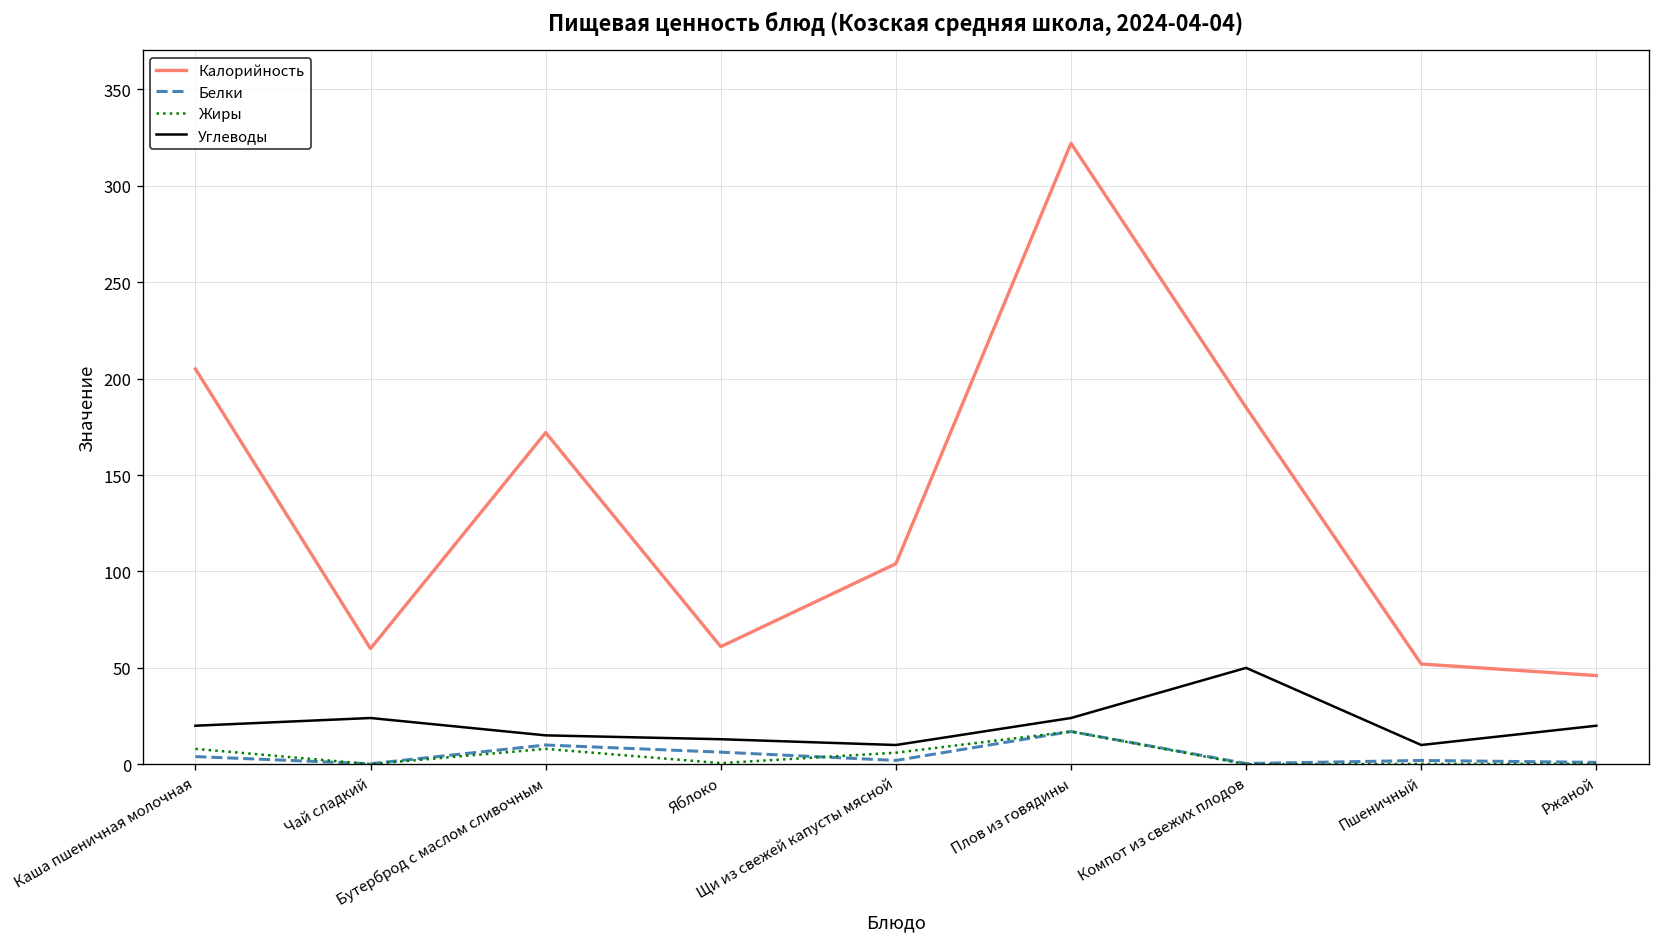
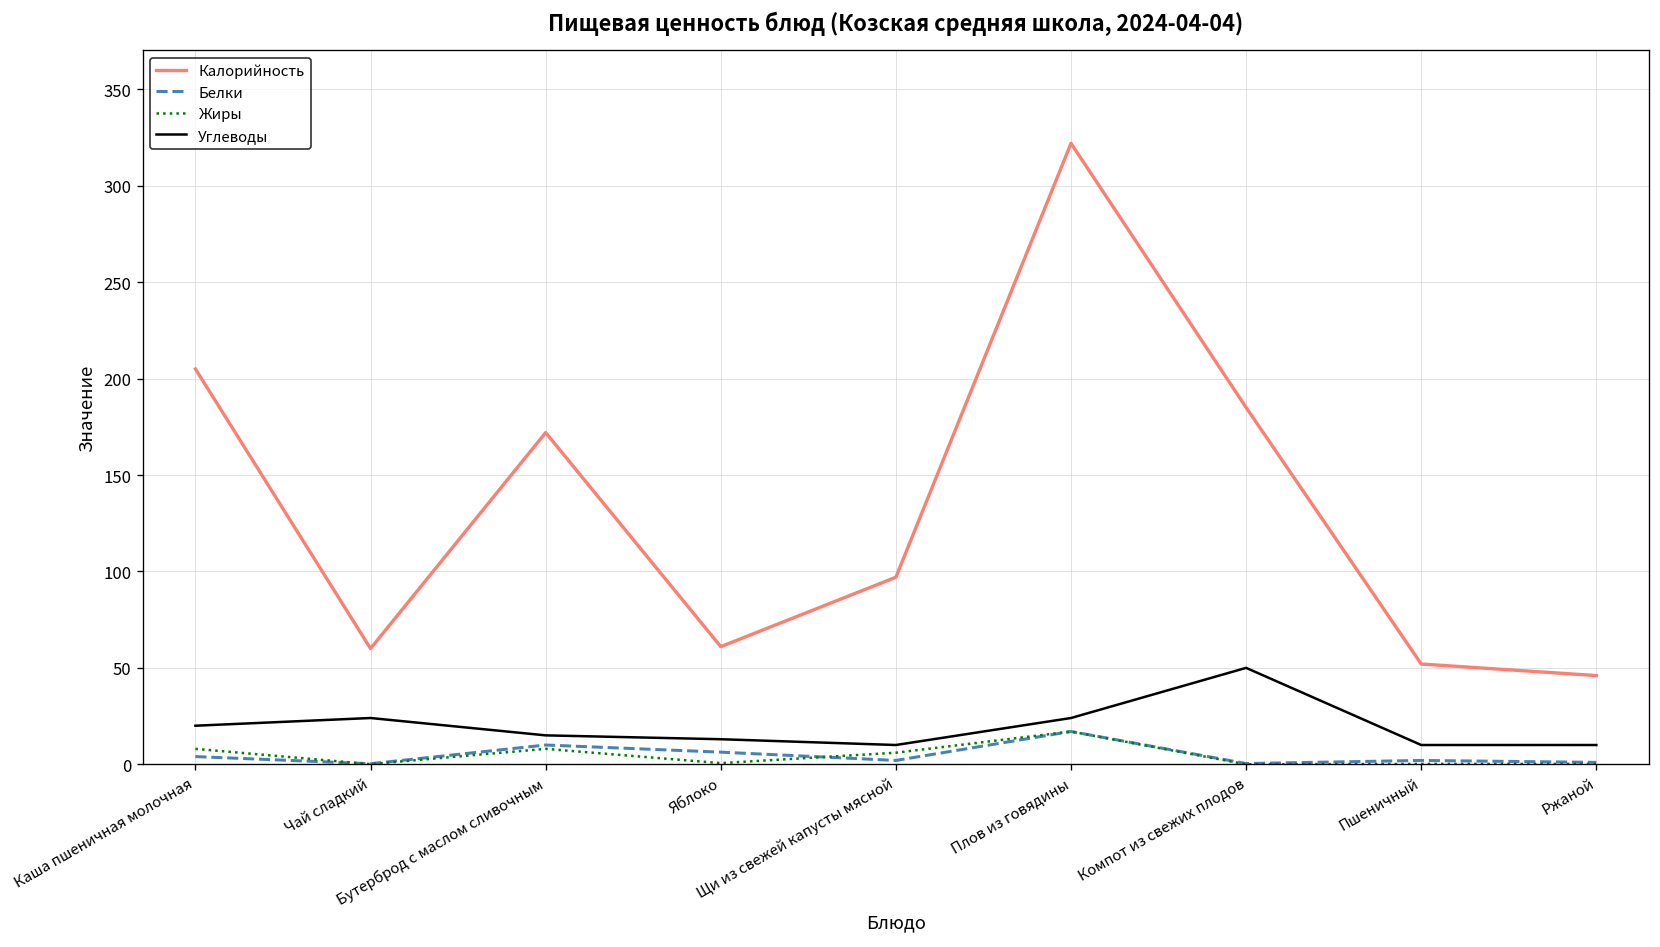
  {
    "Калорийность": {
      "Каша пшеничная молочная": 205,
      "Чай сладкий": 60,
      "Бутерброд с маслом сливочным": 172,
      "Яблоко": 61,
-     "Щи из свежей капусты мясной": 104,
+     "Щи из свежей капусты мясной": 97,
      "Плов из говядины": 322,
      "Компот из свежих плодов": 185,
      "Пшеничный": 52,
      "Ржаной": 46
    },
    "Белки": {
      "Каша пшеничная молочная": 4,
      "Бутерброд с маслом сливочным": 10,
      "Яблоко": 6,
      "Щи из свежей капусты мясной": 2,
      "Пшеничный": 2
    },
    "Жиры": {
      "Каша пшеничная молочная": 8,
      "Бутерброд с маслом сливочным": 8,
      "Яблоко": 1,
      "Щи из свежей капусты мясной": 6,
      "Пшеничный": 0
    },
    "Углеводы": {
      "Каша пшеничная молочная": 20,
      "Чай сладкий": 24,
      "Бутерброд с маслом сливочным": 15,
      "Яблоко": 13,
      "Щи из свежей капусты мясной": 10,
      "Плов из говядины": 24,
      "Компот из свежих плодов": 50,
      "Пшеничный": 10,
-     "Ржаной": 20
+     "Ржаной": 10
    }
  }
